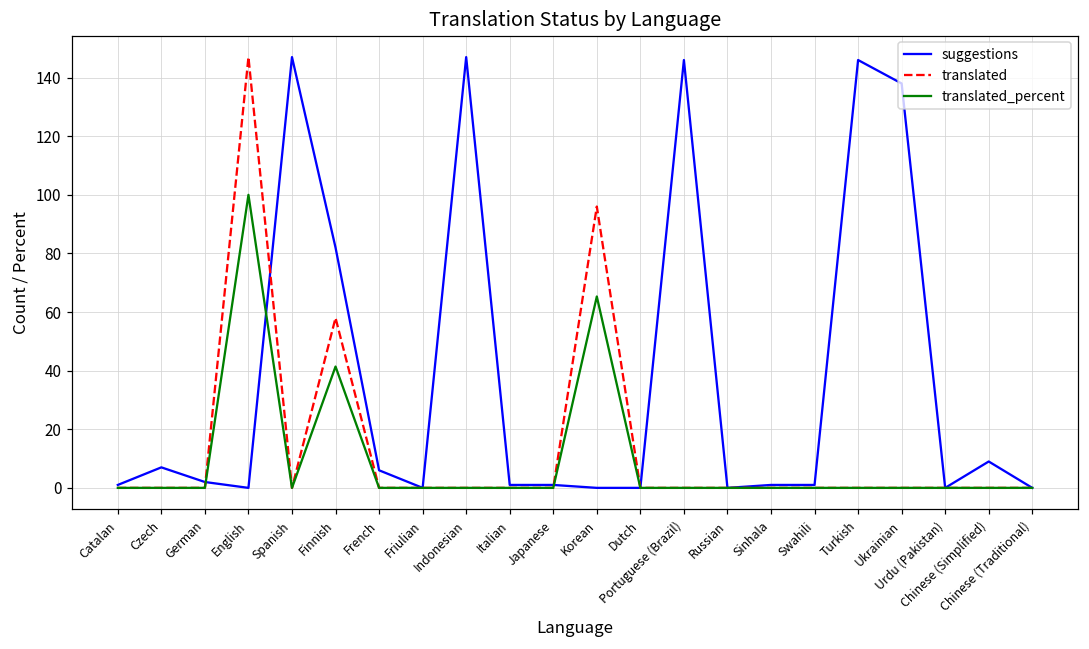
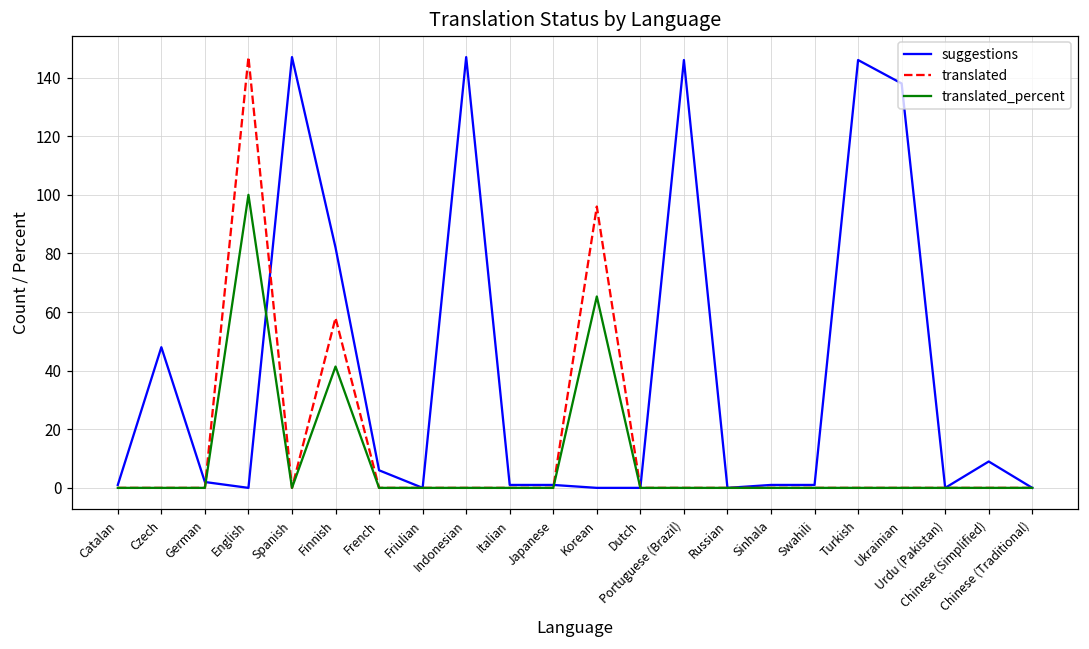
  {
    "suggestions": {
      "Catalan": 1,
-     "Czech": 7,
+     "Czech": 48,
      "German": 2,
      "English": 0,
      "Spanish": 147,
      "Finnish": 82,
      "French": 6,
      "Indonesian": 147,
      "Italian": 1,
      "Japanese": 1,
      "Korean": 0,
      "Portuguese (Brazil)": 146,
      "Sinhala": 1,
      "Swahili": 1,
      "Turkish": 146,
      "Chinese (Simplified)": 9
    },
    "translated": {
      "English": 147,
      "Finnish": 58,
      "Korean": 96
    },
    "translated_percent": {
      "English": 100,
      "Finnish": 41,
      "Korean": 65
    }
  }
